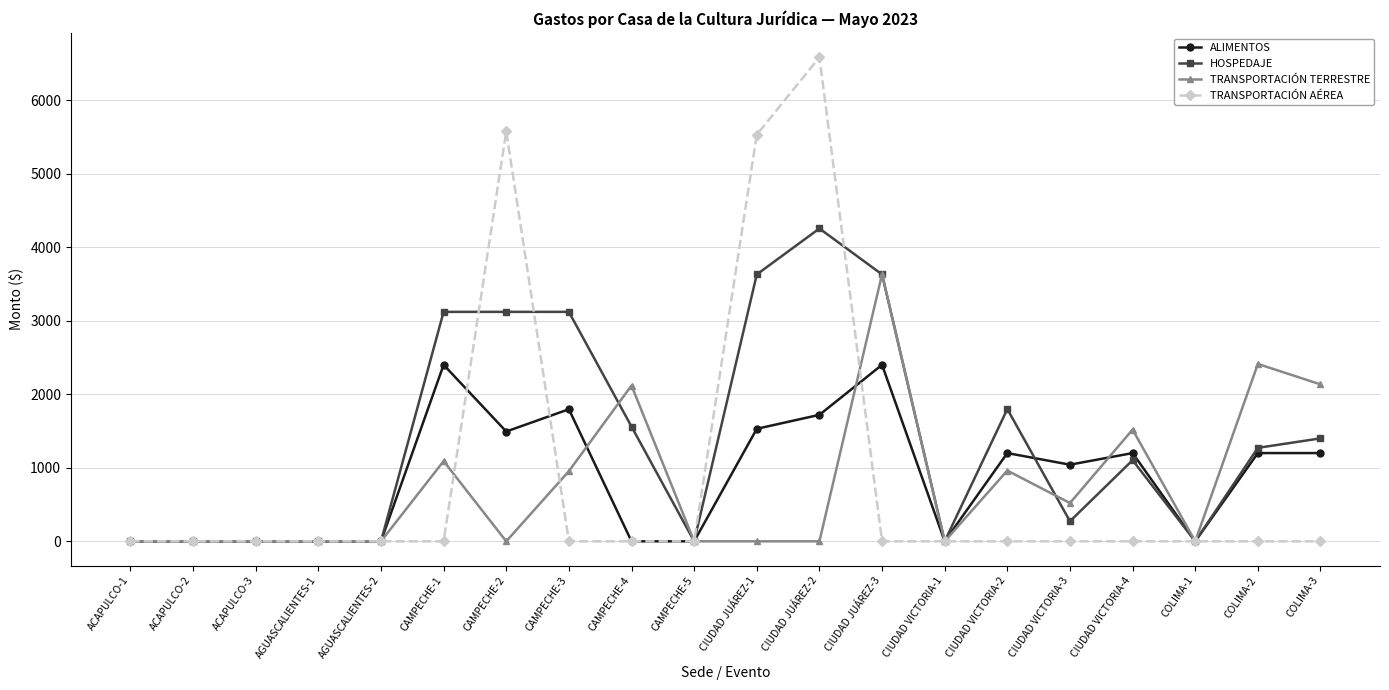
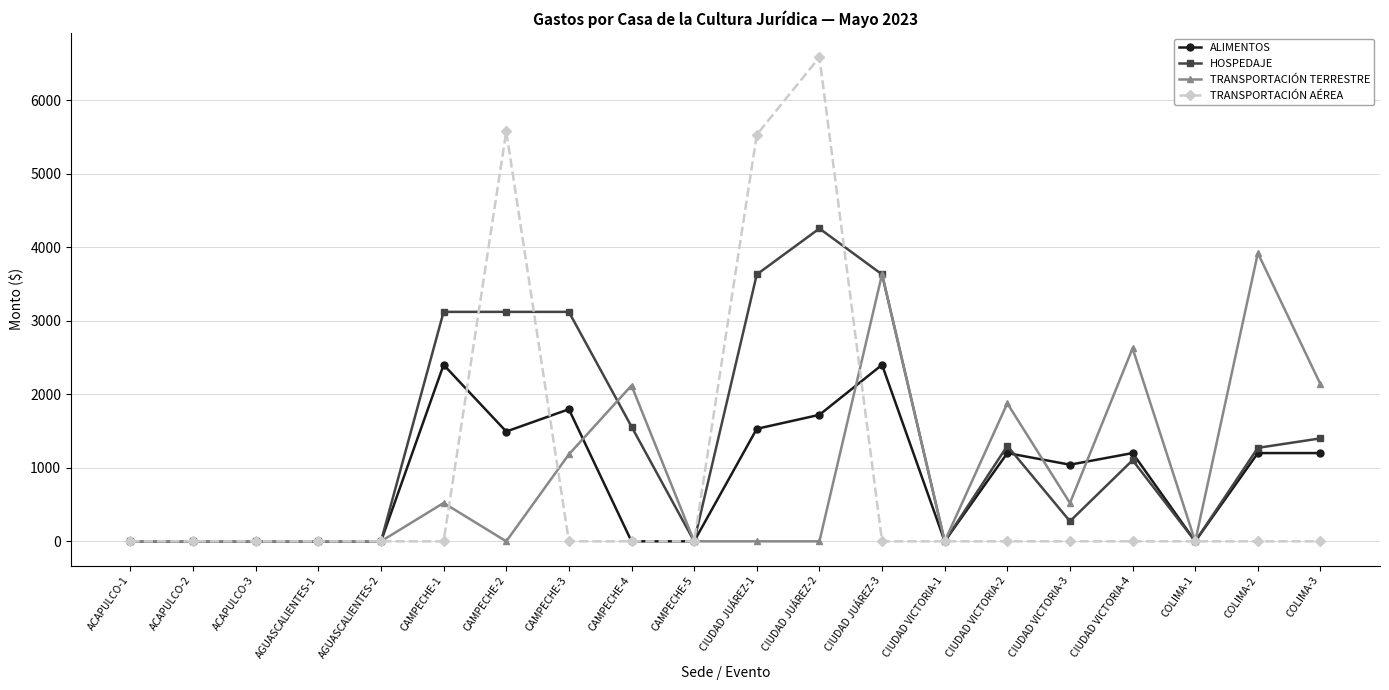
  {
    "ALIMENTOS": {
      "CAMPECHE-1": 2400,
      "CAMPECHE-2": 1500,
      "CAMPECHE-3": 1800,
      "CIUDAD JUÁREZ-1": 1500,
      "CIUDAD JUÁREZ-2": 1700,
      "CIUDAD JUÁREZ-3": 2400,
      "CIUDAD VICTORIA-2": 1200,
      "CIUDAD VICTORIA-3": 1000,
      "CIUDAD VICTORIA-4": 1200,
      "COLIMA-2": 1200,
      "COLIMA-3": 1200
    },
    "HOSPEDAJE": {
      "CAMPECHE-1": 3100,
      "CAMPECHE-2": 3100,
      "CAMPECHE-3": 3100,
      "CAMPECHE-4": 1600,
      "CIUDAD JUÁREZ-1": 3600,
      "CIUDAD JUÁREZ-2": 4300,
-     "CIUDAD VICTORIA-2": 1800,
+     "CIUDAD VICTORIA-2": 1300,
      "CIUDAD VICTORIA-3": 300,
      "CIUDAD VICTORIA-4": 1100,
      "COLIMA-2": 1300,
      "COLIMA-3": 1400
    },
    "TRANSPORTACIÓN TERRESTRE": {
-     "CAMPECHE-1": 1100,
+     "CAMPECHE-1": 500,
      "CAMPECHE-2": 0,
-     "CAMPECHE-3": 1000,
+     "CAMPECHE-3": 1200,
      "CAMPECHE-4": 2100,
      "CIUDAD JUÁREZ-1": 0,
      "CIUDAD JUÁREZ-2": 0,
-     "CIUDAD VICTORIA-2": 1000,
+     "CIUDAD VICTORIA-2": 1900,
      "CIUDAD VICTORIA-3": 500,
-     "CIUDAD VICTORIA-4": 1500,
-     "COLIMA-2": 2400,
+     "CIUDAD VICTORIA-4": 2600,
+     "COLIMA-2": 3900,
      "COLIMA-3": 2100
    },
    "TRANSPORTACIÓN AÉREA": {
      "CAMPECHE-1": 0,
      "CAMPECHE-2": 5600,
      "CAMPECHE-3": 0,
      "CIUDAD JUÁREZ-1": 5500,
      "CIUDAD JUÁREZ-2": 6600,
      "CIUDAD JUÁREZ-3": 0,
      "CIUDAD VICTORIA-2": 0,
      "CIUDAD VICTORIA-3": 0,
      "CIUDAD VICTORIA-4": 0,
      "COLIMA-2": 0,
      "COLIMA-3": 0
    }
  }
